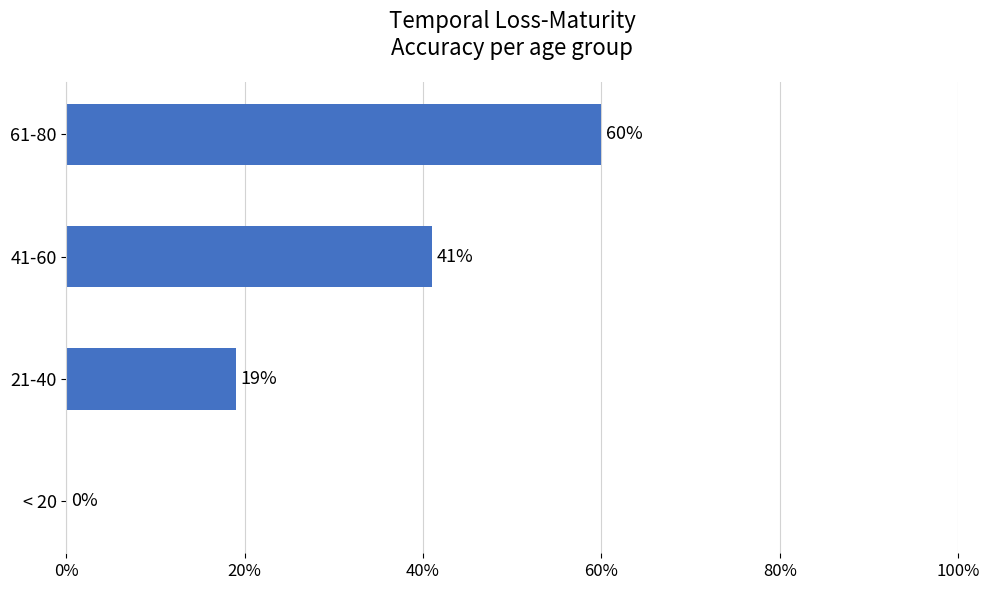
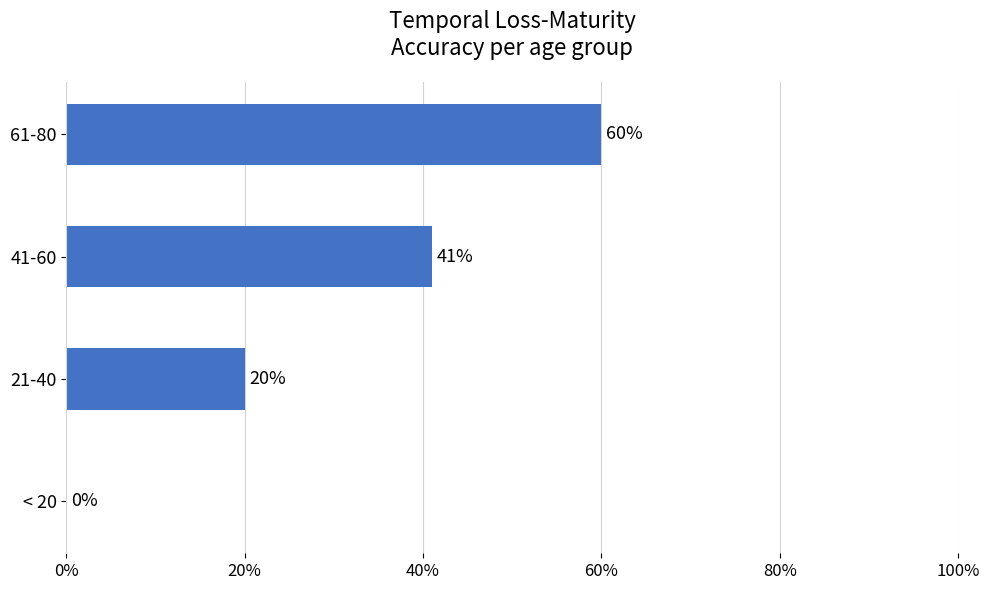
  {
    "61-80": "60%",
    "41-60": "41%",
-   "21-40": "19%",
+   "21-40": "20%",
    "< 20": "0%"
  }
